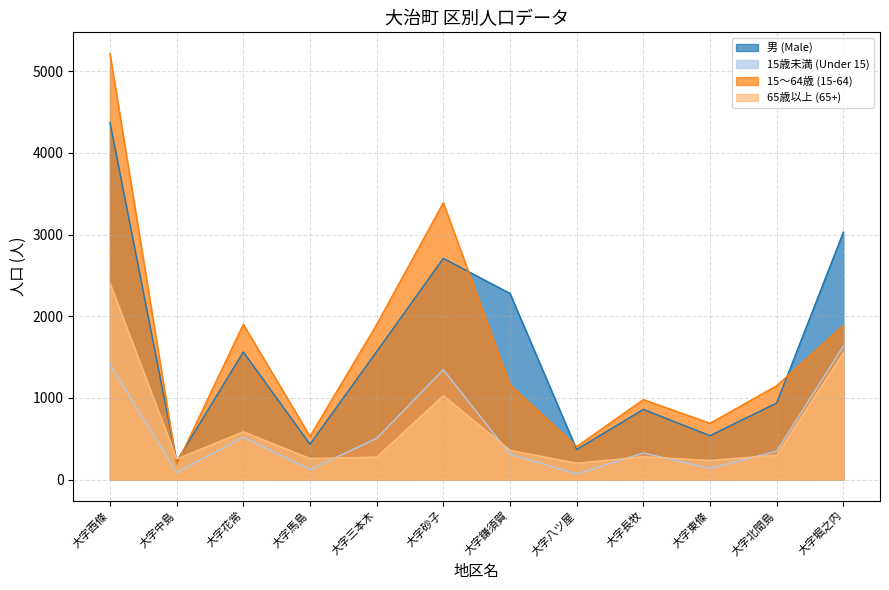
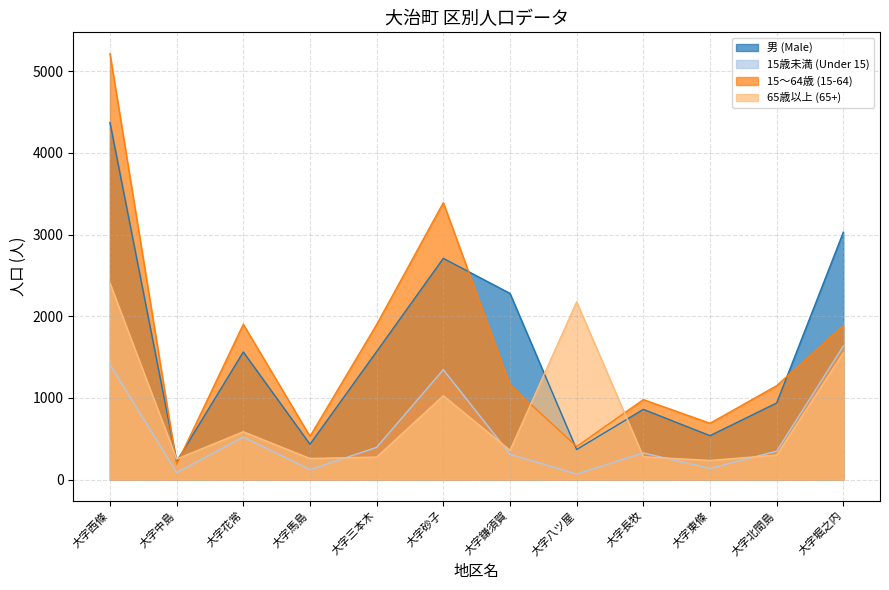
  {
    "男 (Male)": {
      "大字西條": 4400,
      "大字花常": 1600,
      "大字馬島": 400,
      "大字三本木": 1600,
      "大字砂子": 2700,
      "大字鎌須賀": 2300,
      "大字八ツ屋": 400,
      "大字長牧": 900,
      "大字東條": 500,
      "大字北間島": 900,
      "大字堀之内": 3000
    },
    "15歳未満 (Under 15)": {
      "大字西條": 1400,
      "大字中島": 100,
      "大字花常": 500,
      "大字馬島": 100,
-     "大字三本木": 500,
+     "大字三本木": 400,
      "大字砂子": 1300,
      "大字鎌須賀": 300,
      "大字八ツ屋": 100,
      "大字長牧": 300,
      "大字東條": 100,
      "大字北間島": 300,
      "大字堀之内": 1600
    },
    "15～64歳 (15-64)": {
      "大字西條": 5200,
      "大字中島": 200,
      "大字花常": 1900,
      "大字馬島": 500,
      "大字三本木": 1900,
      "大字砂子": 3400,
      "大字鎌須賀": 1200,
      "大字八ツ屋": 400,
      "大字長牧": 1000,
      "大字東條": 700,
      "大字北間島": 1100,
      "大字堀之内": 1900
    },
    "65歳以上 (65+)": {
      "大字西條": 2400,
      "大字花常": 600,
      "大字馬島": 300,
      "大字三本木": 300,
      "大字砂子": 1000,
      "大字鎌須賀": 400,
-     "大字八ツ屋": 200,
+     "大字八ツ屋": 2200,
      "大字長牧": 300,
      "大字東條": 200,
      "大字北間島": 300,
      "大字堀之内": 1600
    }
  }
